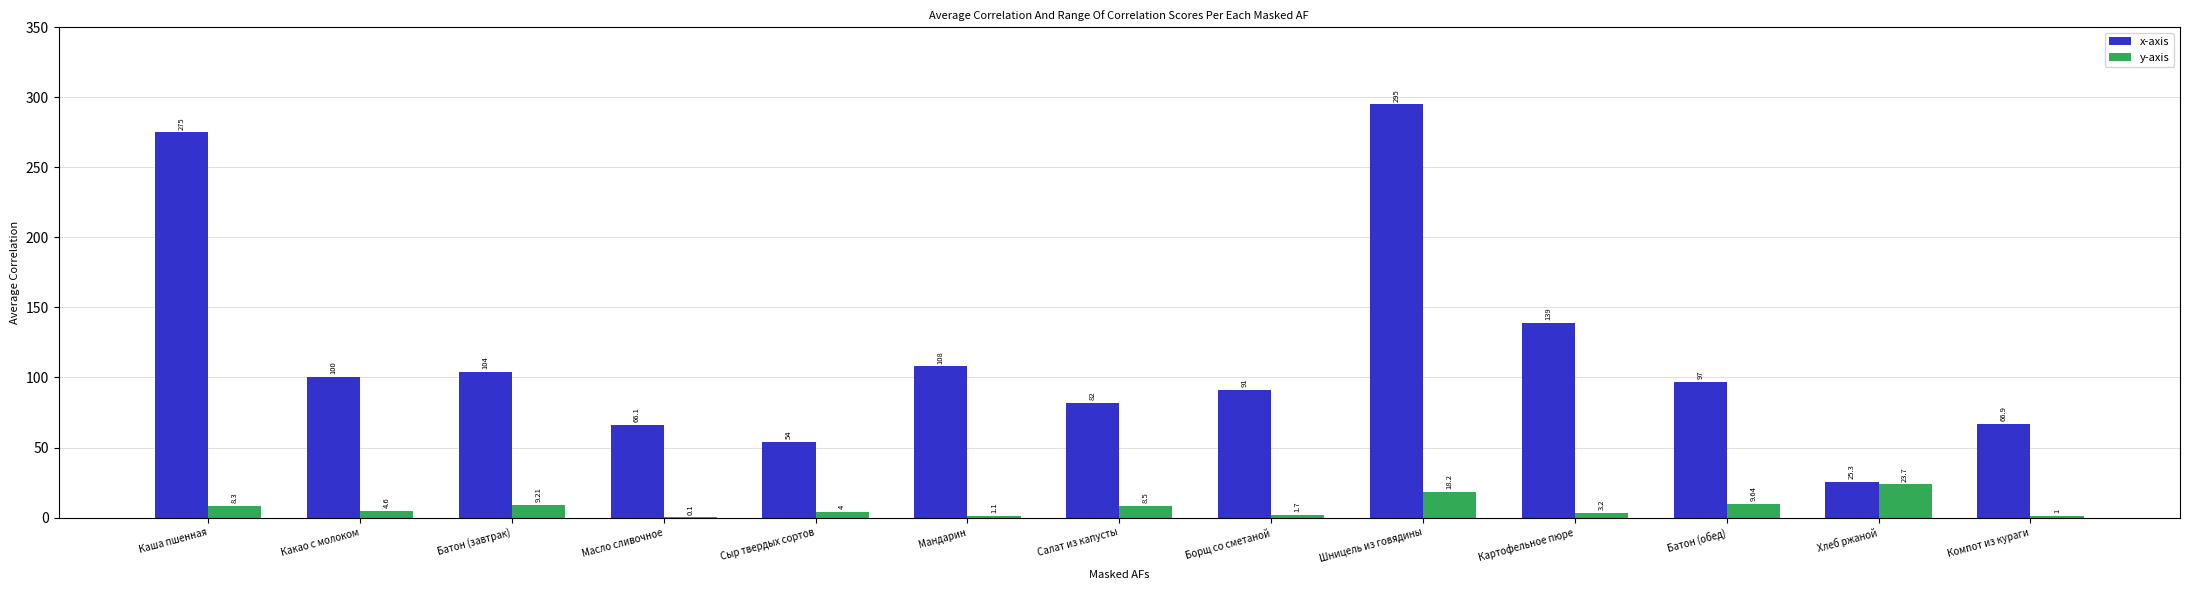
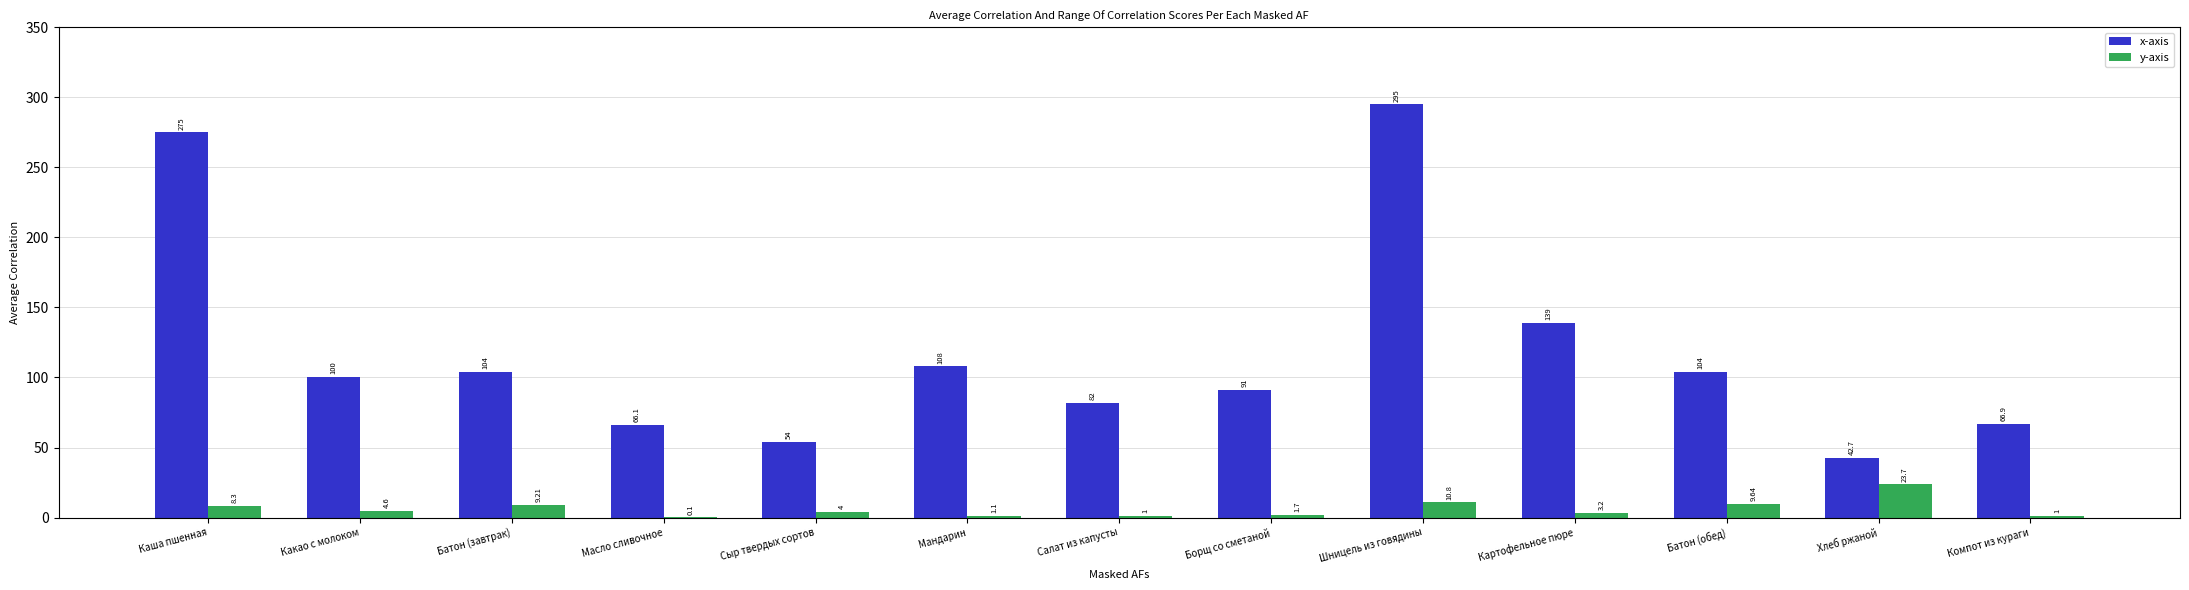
  {
    "x-axis": {
      "Каша пшенная": 275,
      "Какао с молоком": 100,
      "Батон (завтрак)": 104,
      "Масло сливочное": 66.1,
      "Сыр твердых сортов": 54,
      "Мандарин": 108,
      "Салат из капусты": 82,
      "Борщ со сметаной": 91,
      "Шницель из говядины": 295,
      "Картофельное пюре": 139,
-     "Батон (обед)": 97,
-     "Хлеб ржаной": 25.3,
+     "Батон (обед)": 104,
+     "Хлеб ржаной": 42.7,
      "Компот из кураги": 66.9
    },
    "y-axis": {
      "Каша пшенная": 8.3,
      "Какао с молоком": 4.6,
      "Батон (завтрак)": 9.21,
      "Масло сливочное": 0.1,
      "Сыр твердых сортов": 4,
      "Мандарин": 1.1,
-     "Салат из капусты": 8.5,
+     "Салат из капусты": 1,
      "Борщ со сметаной": 1.7,
-     "Шницель из говядины": 18.2,
+     "Шницель из говядины": 10.8,
      "Картофельное пюре": 3.2,
      "Батон (обед)": 9.64,
      "Хлеб ржаной": 23.7,
      "Компот из кураги": 1
    }
  }
